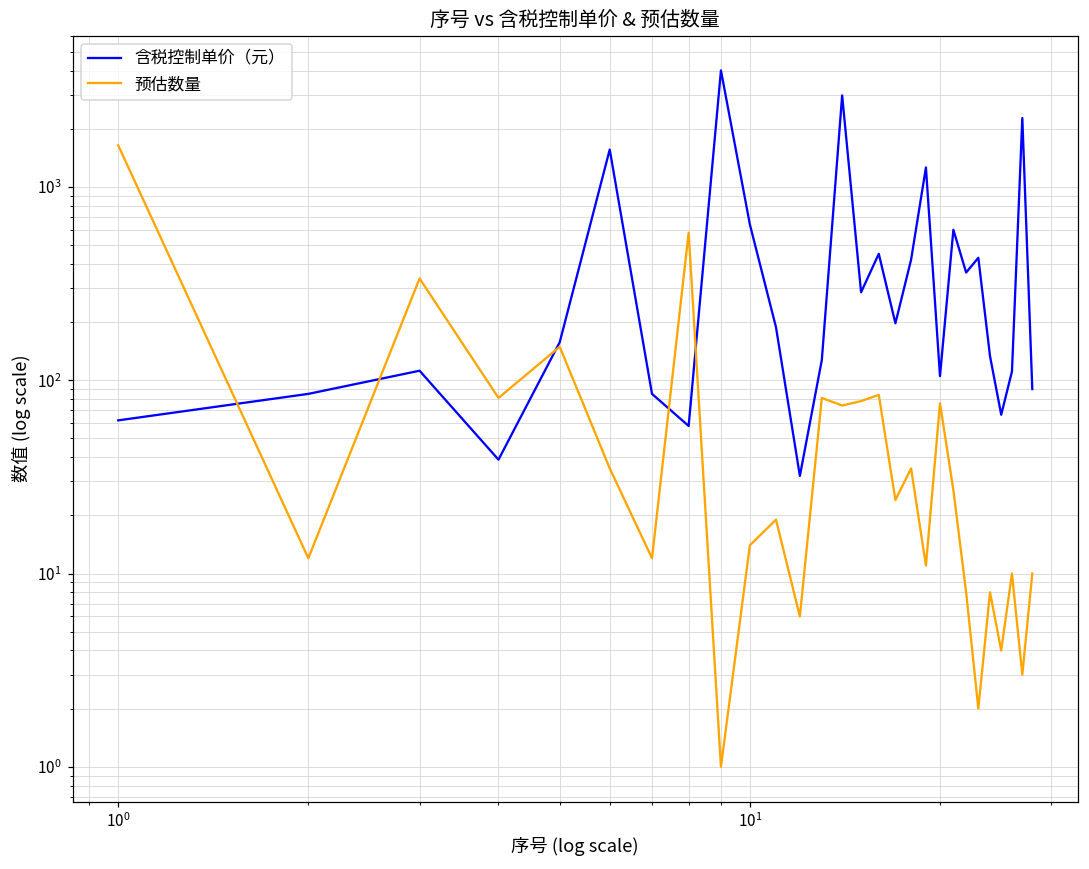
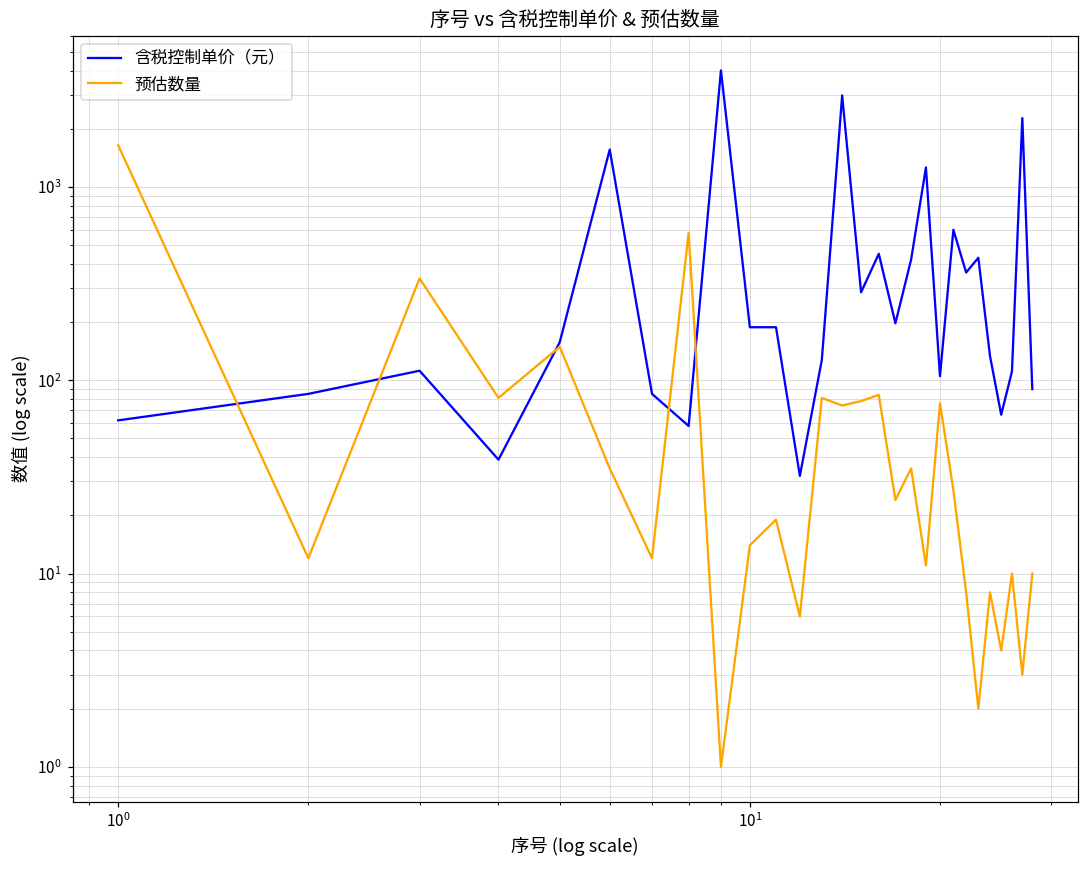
  {
    "含税控制单价（元）": {
      "10^0": 62,
-     "10^1": 640
+     "10^1": 190
    },
    "预估数量": {
      "10^0": 1600,
      "10^1": 14
    }
  }
